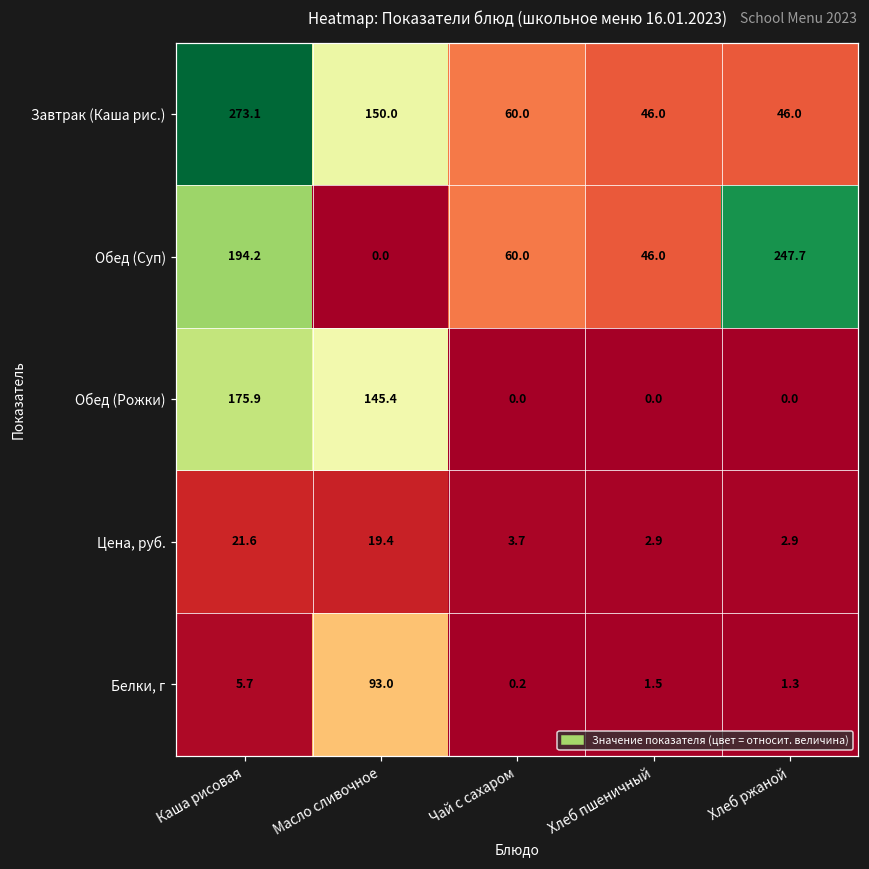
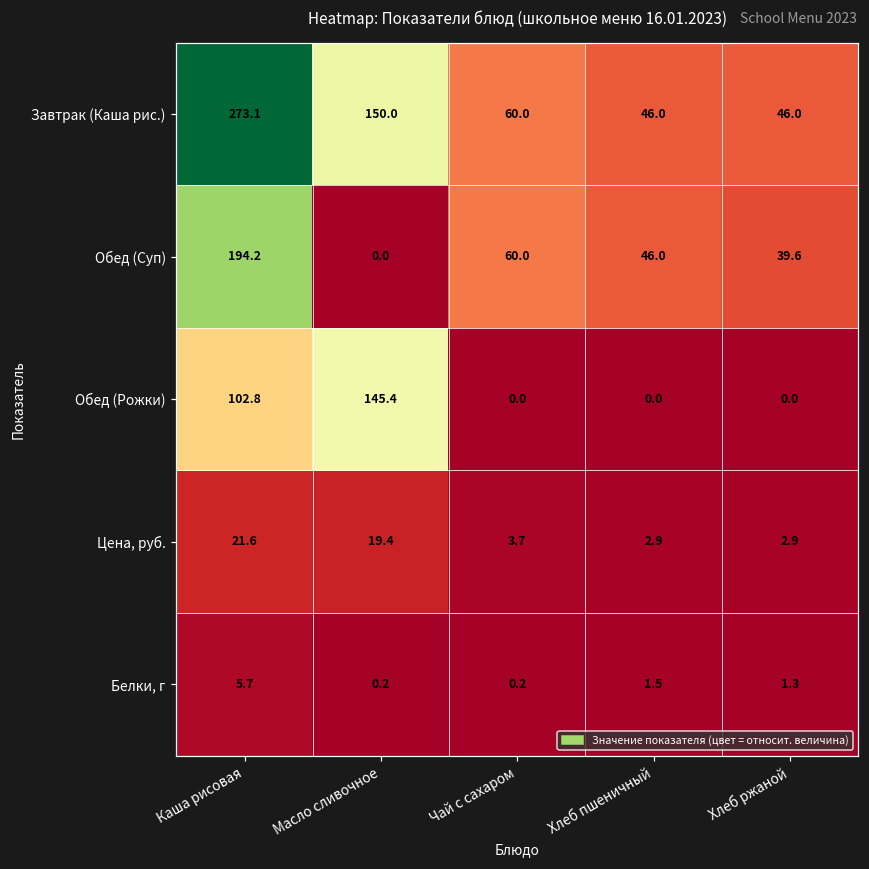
  {
    "Завтрак (Каша рис.)": {
      "Каша рисовая": 273.1,
      "Масло сливочное": 150.0,
      "Чай с сахаром": 60.0,
      "Хлеб пшеничный": 46.0,
      "Хлеб ржаной": 46.0
    },
    "Обед (Суп)": {
      "Каша рисовая": 194.2,
      "Масло сливочное": 0.0,
      "Чай с сахаром": 60.0,
      "Хлеб пшеничный": 46.0,
-     "Хлеб ржаной": 247.7
+     "Хлеб ржаной": 39.6
    },
    "Обед (Рожки)": {
-     "Каша рисовая": 175.9,
+     "Каша рисовая": 102.8,
      "Масло сливочное": 145.4,
      "Чай с сахаром": 0.0,
      "Хлеб пшеничный": 0.0,
      "Хлеб ржаной": 0.0
    },
    "Цена, руб.": {
      "Каша рисовая": 21.6,
      "Масло сливочное": 19.4,
      "Чай с сахаром": 3.7,
      "Хлеб пшеничный": 2.9,
      "Хлеб ржаной": 2.9
    },
    "Белки, г": {
      "Каша рисовая": 5.7,
-     "Масло сливочное": 93.0,
+     "Масло сливочное": 0.2,
      "Чай с сахаром": 0.2,
      "Хлеб пшеничный": 1.5,
      "Хлеб ржаной": 1.3
    }
  }
